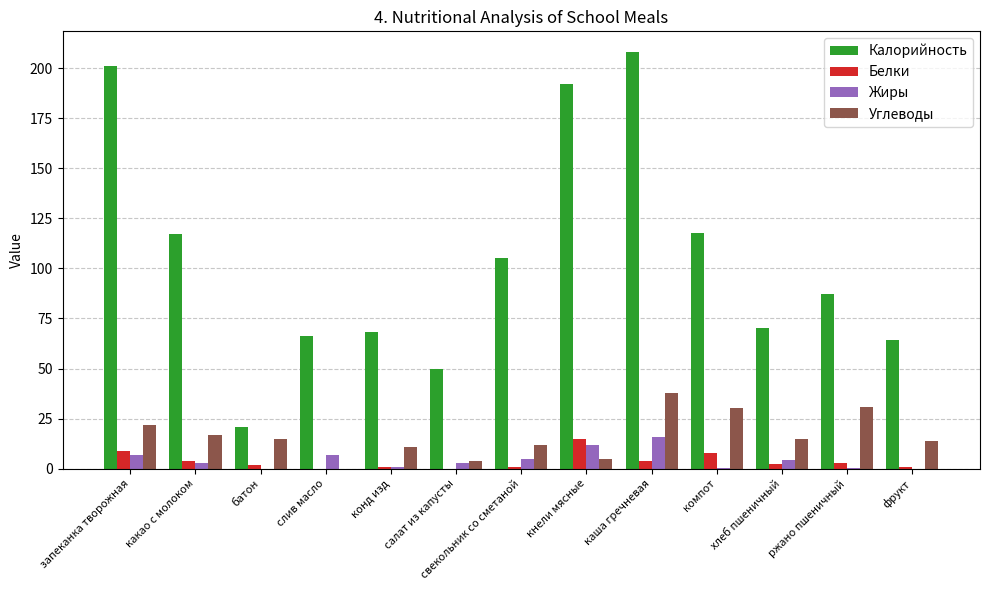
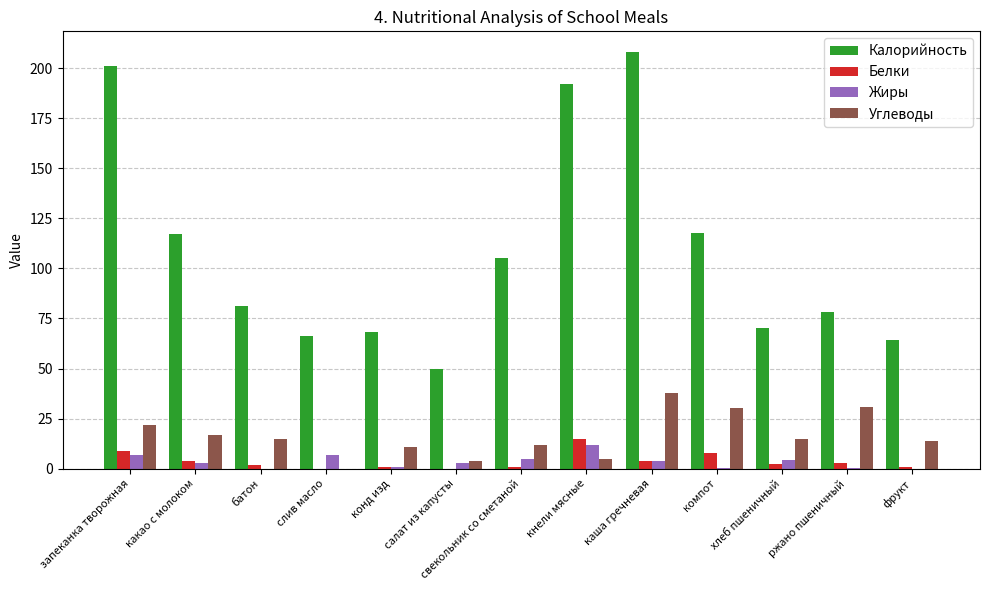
  {
    "Калорийность": {
      "запеканка творожная": 201,
      "какао с молоком": 117,
-     "батон": 21,
+     "батон": 81,
      "слив масло": 66,
      "конд изд": 68,
      "салат из капусты": 50,
      "свекольник со сметаной": 105,
      "кнели мясные": 192,
      "каша гречневая": 208,
      "компот": 118,
      "хлеб пшеничный": 70,
-     "ржано пшеничный": 87,
+     "ржано пшеничный": 78,
      "фрукт": 64
    },
    "Белки": {
      "запеканка творожная": 9,
      "какао с молоком": 4,
      "батон": 2,
      "слив масло": 0,
      "салат из капусты": 0,
      "кнели мясные": 15,
      "каша гречневая": 4,
      "компот": 8,
      "хлеб пшеничный": 2,
      "ржано пшеничный": 3
    },
    "Жиры": {
      "запеканка творожная": 7,
      "какао с молоком": 3,
      "батон": 0,
      "слив масло": 7,
      "салат из капусты": 3,
      "свекольник со сметаной": 5,
      "кнели мясные": 12,
-     "каша гречневая": 16,
+     "каша гречневая": 4,
      "хлеб пшеничный": 4,
      "фрукт": 0
    },
    "Углеводы": {
      "запеканка творожная": 22,
      "какао с молоком": 17,
      "батон": 15,
      "слив масло": 0,
      "конд изд": 11,
      "салат из капусты": 4,
      "свекольник со сметаной": 12,
      "кнели мясные": 5,
      "каша гречневая": 38,
      "компот": 30,
      "хлеб пшеничный": 15,
      "ржано пшеничный": 31,
      "фрукт": 14
    }
  }
